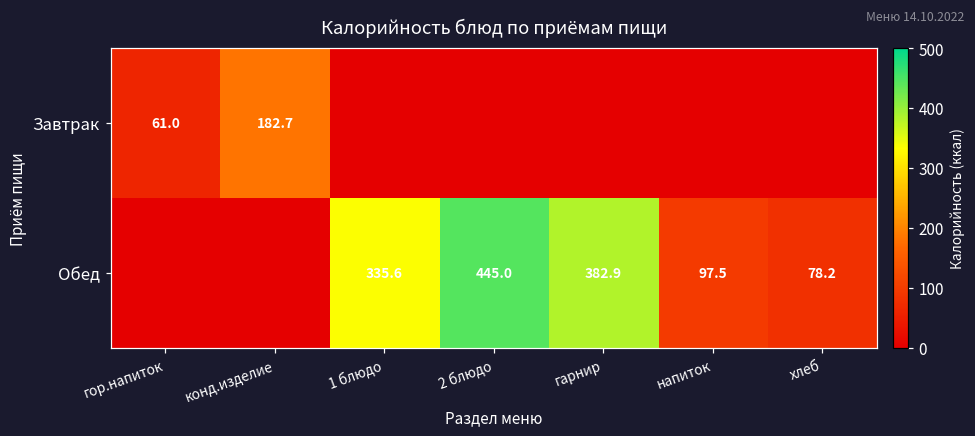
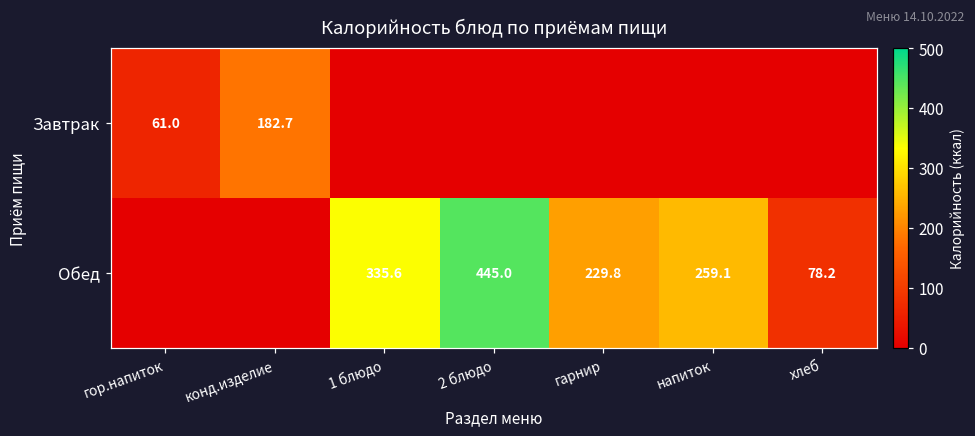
  {
    "Завтрак": {
      "гор.напиток": 61.0,
      "конд.изделие": 182.7
    },
    "Обед": {
      "1 блюдо": 335.6,
      "2 блюдо": 445.0,
-     "гарнир": 382.9,
-     "напиток": 97.5,
+     "гарнир": 229.8,
+     "напиток": 259.1,
      "хлеб": 78.2
    }
  }
